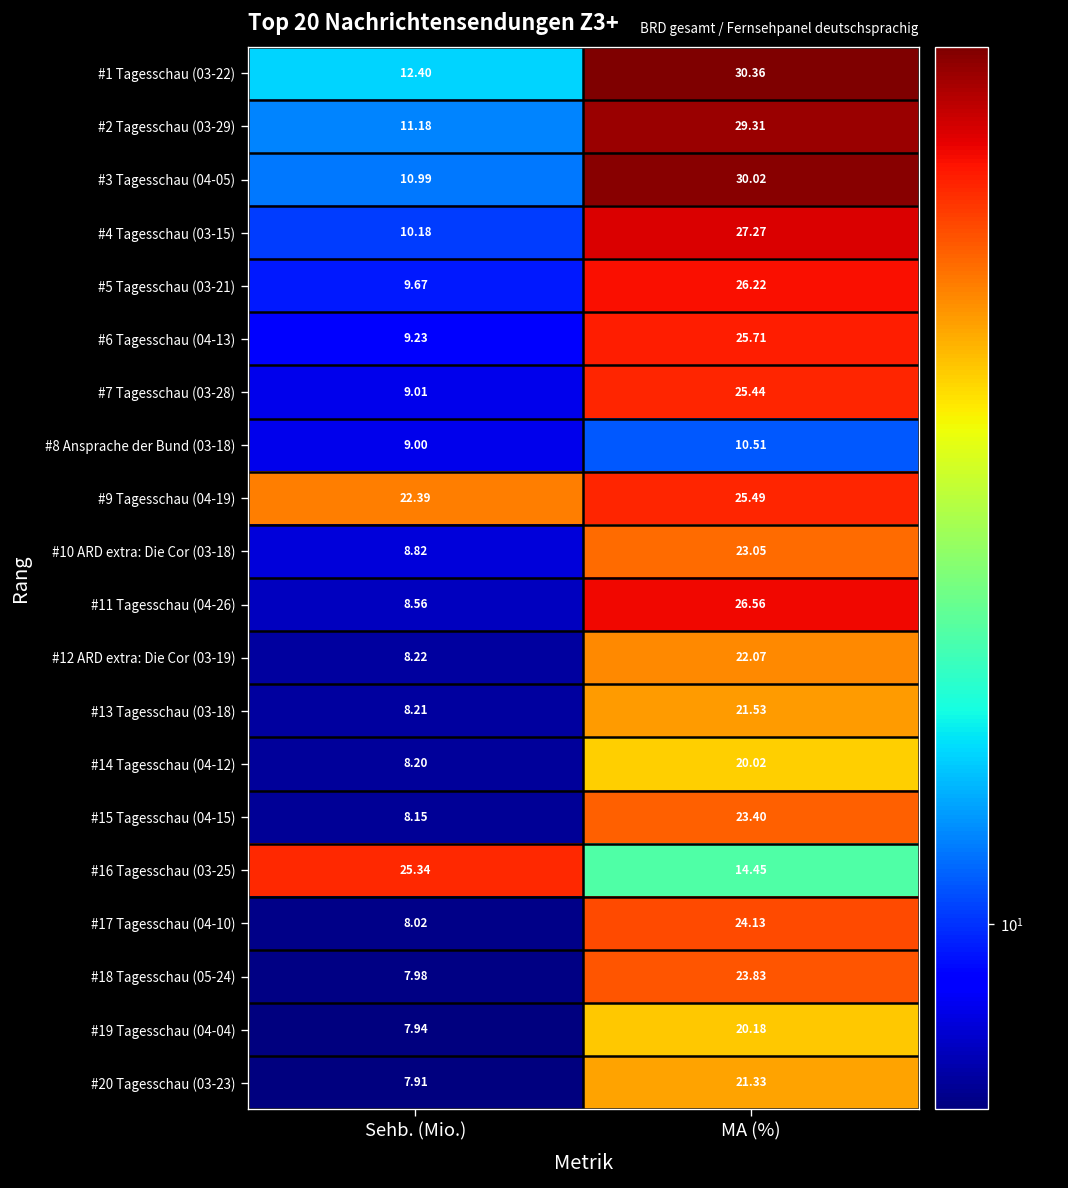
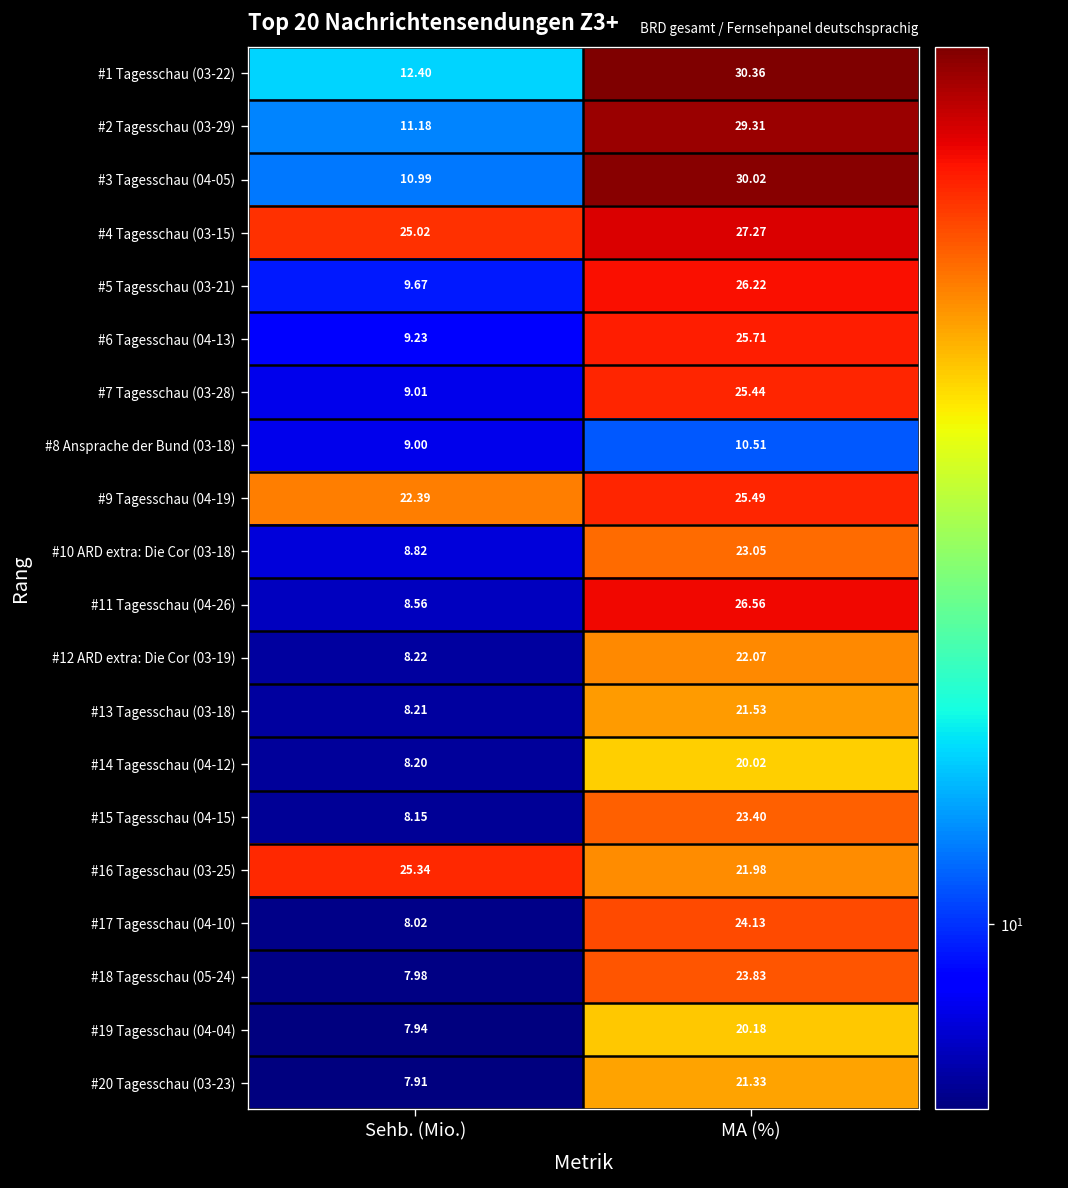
  {
    "#1 Tagesschau (03-22)": {
      "Sehb. (Mio.)": 12.40,
      "MA (%)": 30.36
    },
    "#2 Tagesschau (03-29)": {
      "Sehb. (Mio.)": 11.18,
      "MA (%)": 29.31
    },
    "#3 Tagesschau (04-05)": {
      "Sehb. (Mio.)": 10.99,
      "MA (%)": 30.02
    },
    "#4 Tagesschau (03-15)": {
-     "Sehb. (Mio.)": 10.18,
+     "Sehb. (Mio.)": 25.02,
      "MA (%)": 27.27
    },
    "#5 Tagesschau (03-21)": {
      "Sehb. (Mio.)": 9.67,
      "MA (%)": 26.22
    },
    "#6 Tagesschau (04-13)": {
      "Sehb. (Mio.)": 9.23,
      "MA (%)": 25.71
    },
    "#7 Tagesschau (03-28)": {
      "Sehb. (Mio.)": 9.01,
      "MA (%)": 25.44
    },
    "#8 Ansprache der Bund (03-18)": {
      "Sehb. (Mio.)": 9.00,
      "MA (%)": 10.51
    },
    "#9 Tagesschau (04-19)": {
      "Sehb. (Mio.)": 22.39,
      "MA (%)": 25.49
    },
    "#10 ARD extra: Die Cor (03-18)": {
      "Sehb. (Mio.)": 8.82,
      "MA (%)": 23.05
    },
    "#11 Tagesschau (04-26)": {
      "Sehb. (Mio.)": 8.56,
      "MA (%)": 26.56
    },
    "#12 ARD extra: Die Cor (03-19)": {
      "Sehb. (Mio.)": 8.22,
      "MA (%)": 22.07
    },
    "#13 Tagesschau (03-18)": {
      "Sehb. (Mio.)": 8.21,
      "MA (%)": 21.53
    },
    "#14 Tagesschau (04-12)": {
      "Sehb. (Mio.)": 8.20,
      "MA (%)": 20.02
    },
    "#15 Tagesschau (04-15)": {
      "Sehb. (Mio.)": 8.15,
      "MA (%)": 23.40
    },
    "#16 Tagesschau (03-25)": {
      "Sehb. (Mio.)": 25.34,
-     "MA (%)": 14.45
+     "MA (%)": 21.98
    },
    "#17 Tagesschau (04-10)": {
      "Sehb. (Mio.)": 8.02,
      "MA (%)": 24.13
    },
    "#18 Tagesschau (05-24)": {
      "Sehb. (Mio.)": 7.98,
      "MA (%)": 23.83
    },
    "#19 Tagesschau (04-04)": {
      "Sehb. (Mio.)": 7.94,
      "MA (%)": 20.18
    },
    "#20 Tagesschau (03-23)": {
      "Sehb. (Mio.)": 7.91,
      "MA (%)": 21.33
    }
  }
